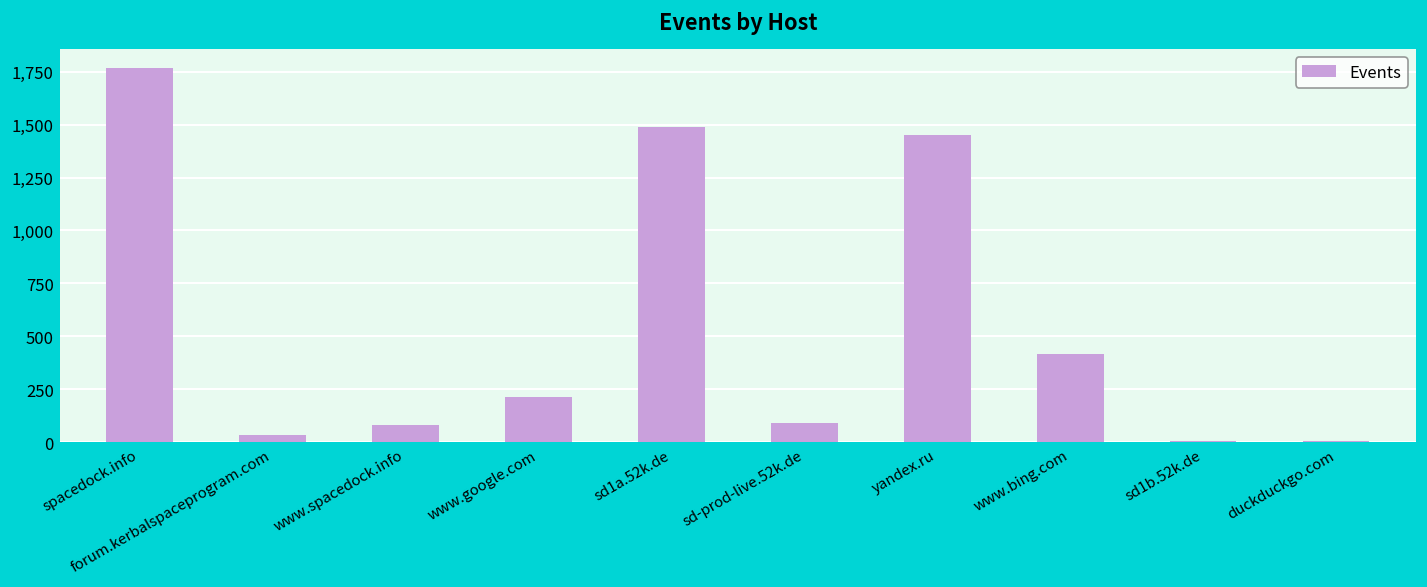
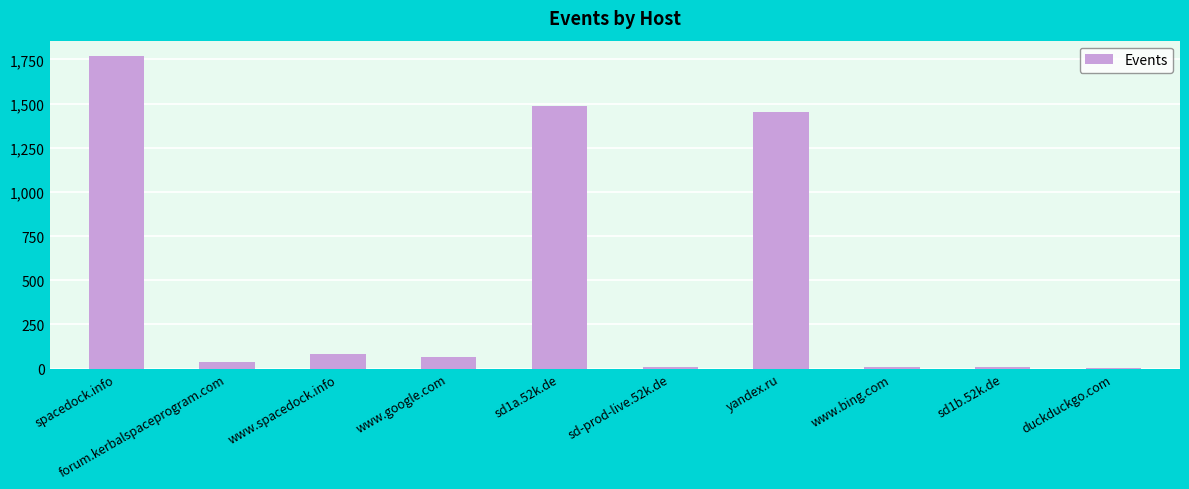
  {
    "spacedock.info": "1,770",
    "forum.kerbalspaceprogram.com": "40",
    "www.spacedock.info": "80",
-   "www.google.com": "220",
+   "www.google.com": "70",
    "sd1a.52k.de": "1,490",
-   "sd-prod-live.52k.de": "90",
+   "sd-prod-live.52k.de": "10",
    "yandex.ru": "1,450",
-   "www.bing.com": "420"
+   "www.bing.com": "10"
  }
